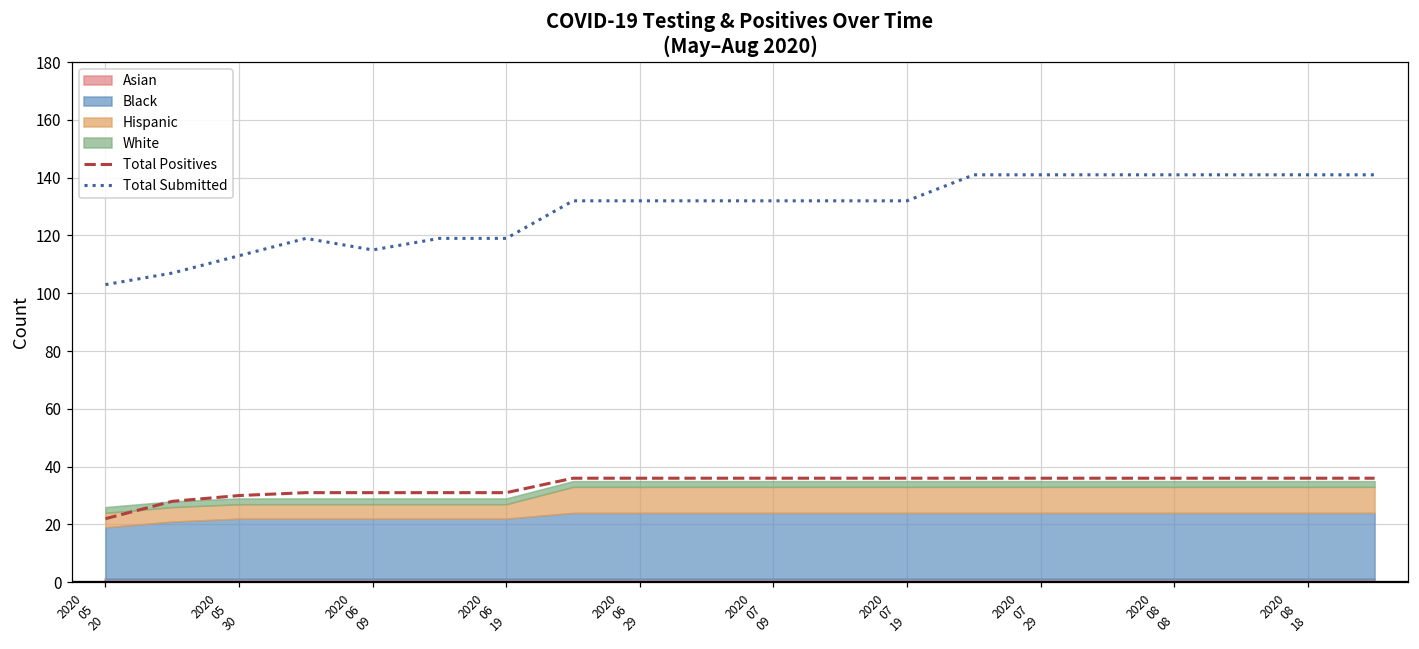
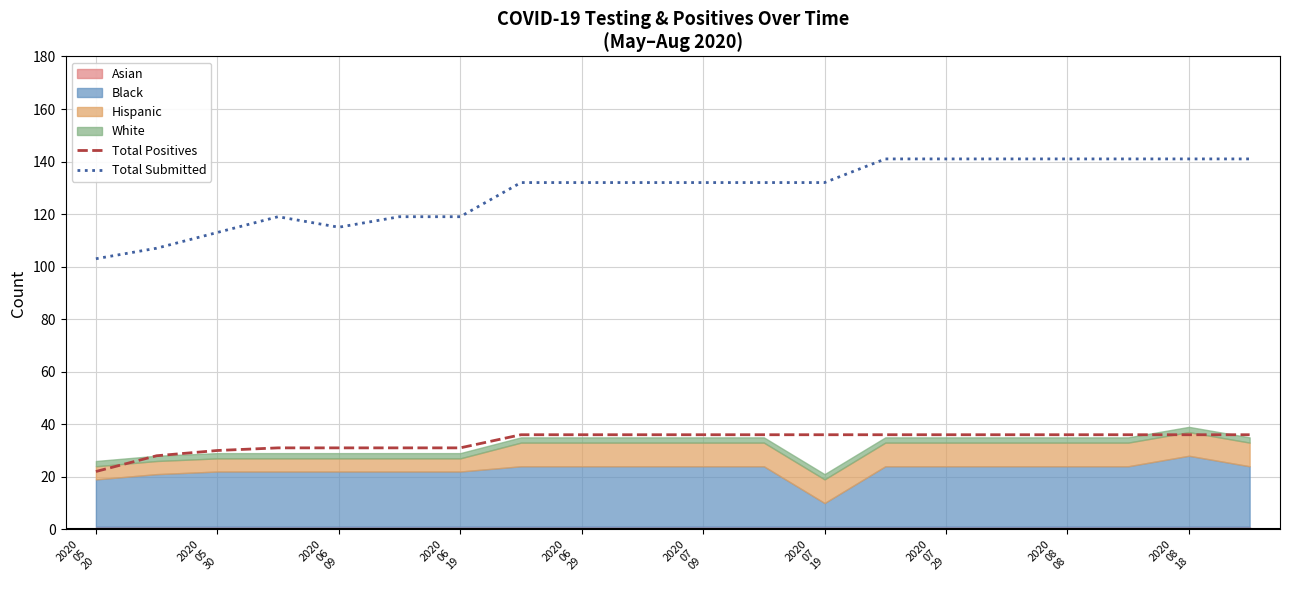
  {
    "Total Positives": {
      "2020 05 20": 22,
      "2020 05 30": 30,
      "2020 06 09": 31,
      "2020 06 19": 31,
      "2020 06 29": 36,
      "2020 07 09": 36,
      "2020 07 19": 36,
      "2020 07 29": 36,
      "2020 08 08": 36,
      "2020 08 18": 36
    },
    "Total Submitted": {
      "2020 05 20": 103,
      "2020 05 30": 113,
      "2020 06 09": 115,
      "2020 06 19": 119,
      "2020 06 29": 132,
      "2020 07 09": 132,
      "2020 07 19": 132,
      "2020 07 29": 141,
      "2020 08 08": 141,
      "2020 08 18": 141
    },
    "Black": {
      "2020 05 20": 18,
      "2020 05 30": 21,
      "2020 06 09": 21,
      "2020 06 19": 21,
      "2020 06 29": 23,
      "2020 07 09": 23,
-     "2020 07 19": 23,
+     "2020 07 19": 9,
      "2020 07 29": 23,
      "2020 08 08": 23,
-     "2020 08 18": 23
+     "2020 08 18": 27
    },
    "White": {
      "2020 05 20": 2,
      "2020 05 30": 2,
      "2020 06 09": 2,
      "2020 06 19": 2,
      "2020 06 29": 2,
      "2020 07 09": 2,
      "2020 07 19": 2,
      "2020 07 29": 2,
      "2020 08 08": 2,
      "2020 08 18": 2
    }
  }
